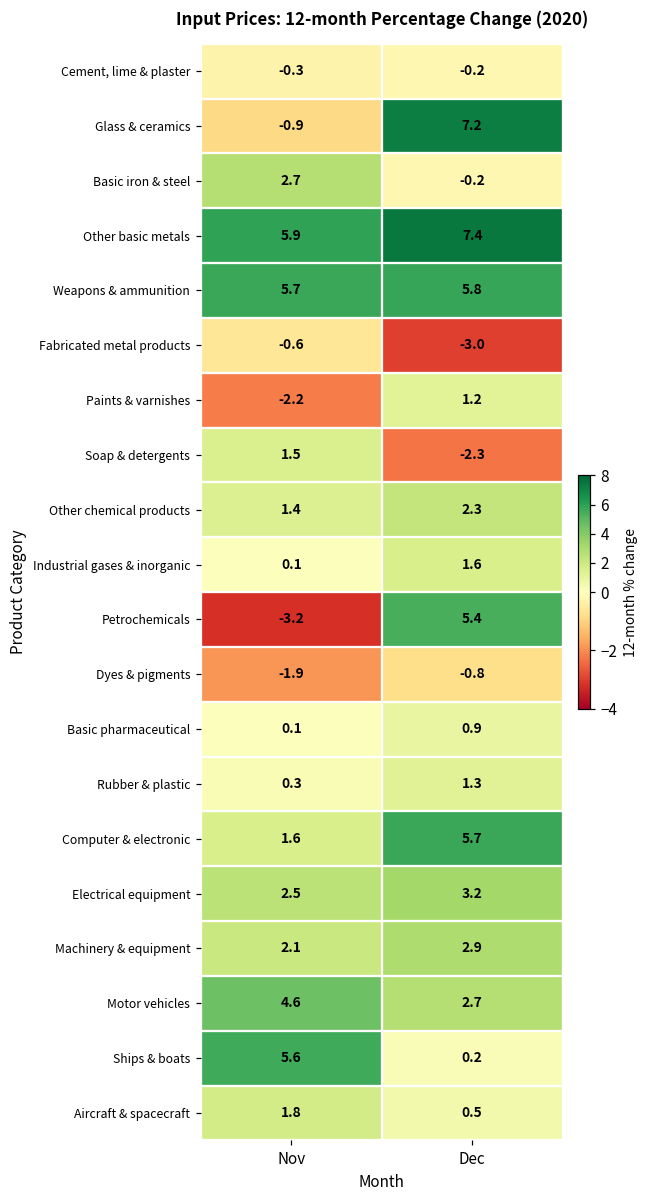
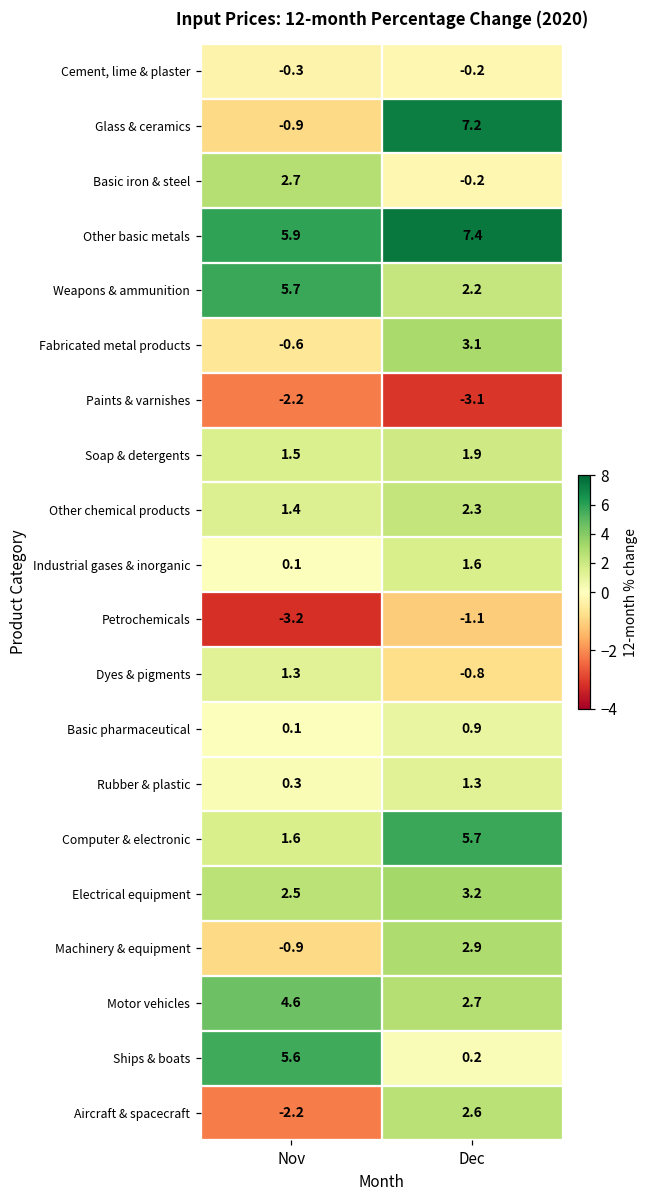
  {
    "Cement, lime & plaster": {
      "Nov": -0.3,
      "Dec": -0.2
    },
    "Glass & ceramics": {
      "Nov": -0.9,
      "Dec": 7.2
    },
    "Basic iron & steel": {
      "Nov": 2.7,
      "Dec": -0.2
    },
    "Other basic metals": {
      "Nov": 5.9,
      "Dec": 7.4
    },
    "Weapons & ammunition": {
      "Nov": 5.7,
-     "Dec": 5.8
+     "Dec": 2.2
    },
    "Fabricated metal products": {
      "Nov": -0.6,
-     "Dec": -3.0
+     "Dec": 3.1
    },
    "Paints & varnishes": {
      "Nov": -2.2,
-     "Dec": 1.2
+     "Dec": -3.1
    },
    "Soap & detergents": {
      "Nov": 1.5,
-     "Dec": -2.3
+     "Dec": 1.9
    },
    "Other chemical products": {
      "Nov": 1.4,
      "Dec": 2.3
    },
    "Industrial gases & inorganic": {
      "Nov": 0.1,
      "Dec": 1.6
    },
    "Petrochemicals": {
      "Nov": -3.2,
-     "Dec": 5.4
+     "Dec": -1.1
    },
    "Dyes & pigments": {
-     "Nov": -1.9,
+     "Nov": 1.3,
      "Dec": -0.8
    },
    "Basic pharmaceutical": {
      "Nov": 0.1,
      "Dec": 0.9
    },
    "Rubber & plastic": {
      "Nov": 0.3,
      "Dec": 1.3
    },
    "Computer & electronic": {
      "Nov": 1.6,
      "Dec": 5.7
    },
    "Electrical equipment": {
      "Nov": 2.5,
      "Dec": 3.2
    },
    "Machinery & equipment": {
-     "Nov": 2.1,
+     "Nov": -0.9,
      "Dec": 2.9
    },
    "Motor vehicles": {
      "Nov": 4.6,
      "Dec": 2.7
    },
    "Ships & boats": {
      "Nov": 5.6,
      "Dec": 0.2
    },
    "Aircraft & spacecraft": {
-     "Nov": 1.8,
-     "Dec": 0.5
+     "Nov": -2.2,
+     "Dec": 2.6
    }
  }
